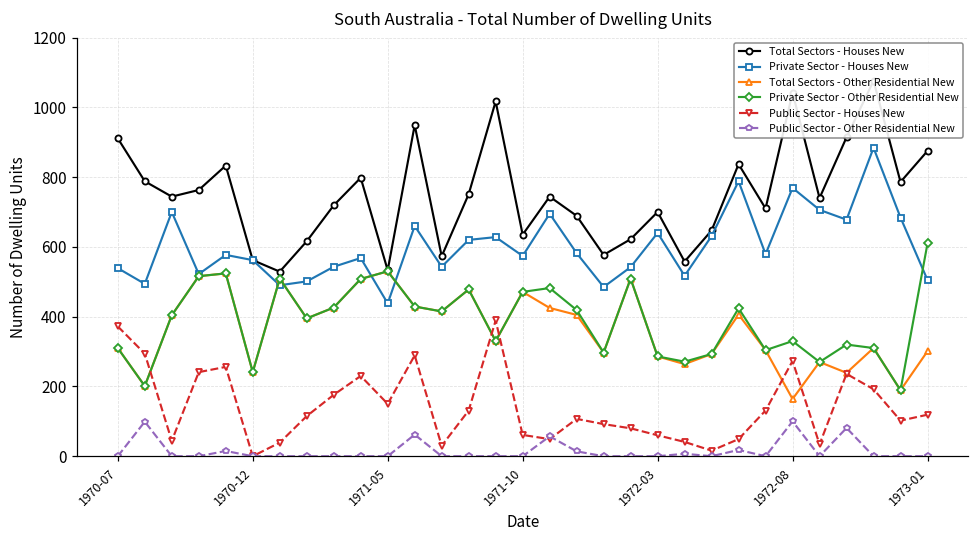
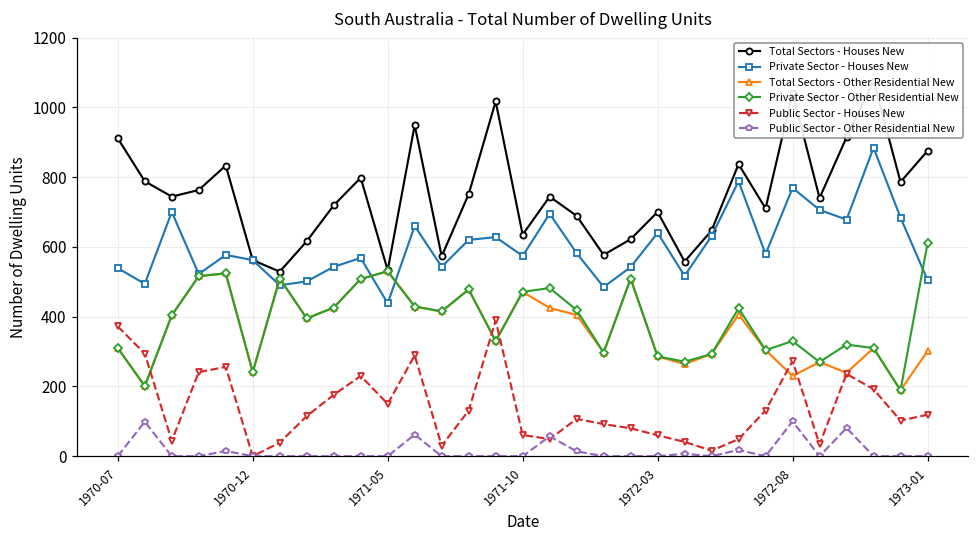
  {
    "Total Sectors - Houses New": {
      "1970-07": 910,
      "1971-10": 640,
      "1972-03": 700,
      "1973-01": 880
    },
    "Private Sector - Houses New": {
      "1970-07": 540,
      "1971-05": 440,
      "1971-10": 570,
      "1972-03": 640,
      "1972-08": 770,
      "1973-01": 510
    },
    "Total Sectors - Other Residential New": {
-     "1972-08": 160,
+     "1972-08": 230,
      "1973-01": 300
    },
    "Private Sector - Other Residential New": {
      "1972-08": 330,
      "1973-01": 610
    },
    "Public Sector - Houses New": {
      "1970-07": 370,
      "1971-05": 150,
      "1971-10": 60,
      "1972-03": 60,
      "1972-08": 270,
      "1973-01": 120
    },
    "Public Sector - Other Residential New": {
      "1970-07": 0,
      "1971-05": 0,
      "1971-10": 0,
      "1972-03": 0,
      "1972-08": 100,
      "1973-01": 0
    }
  }
